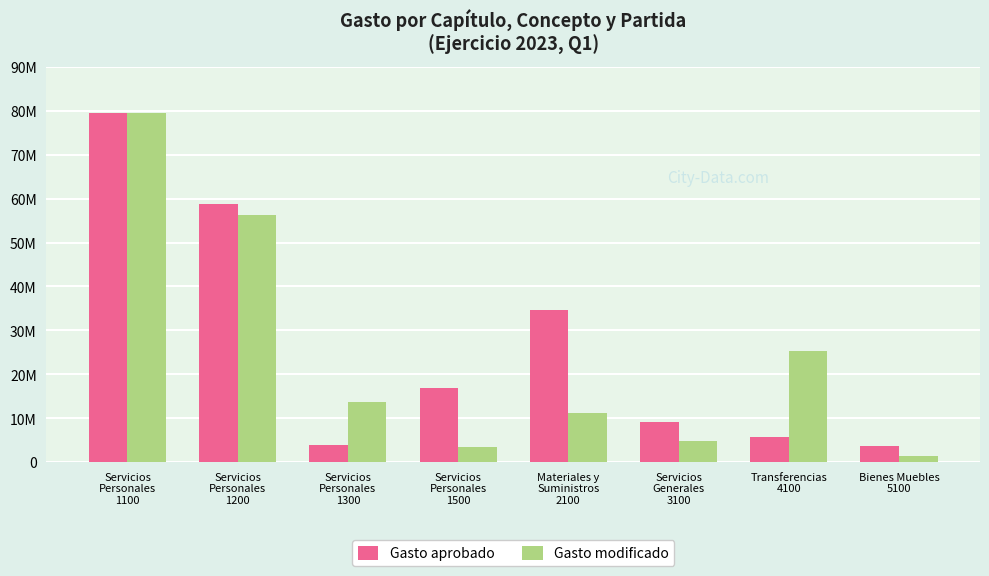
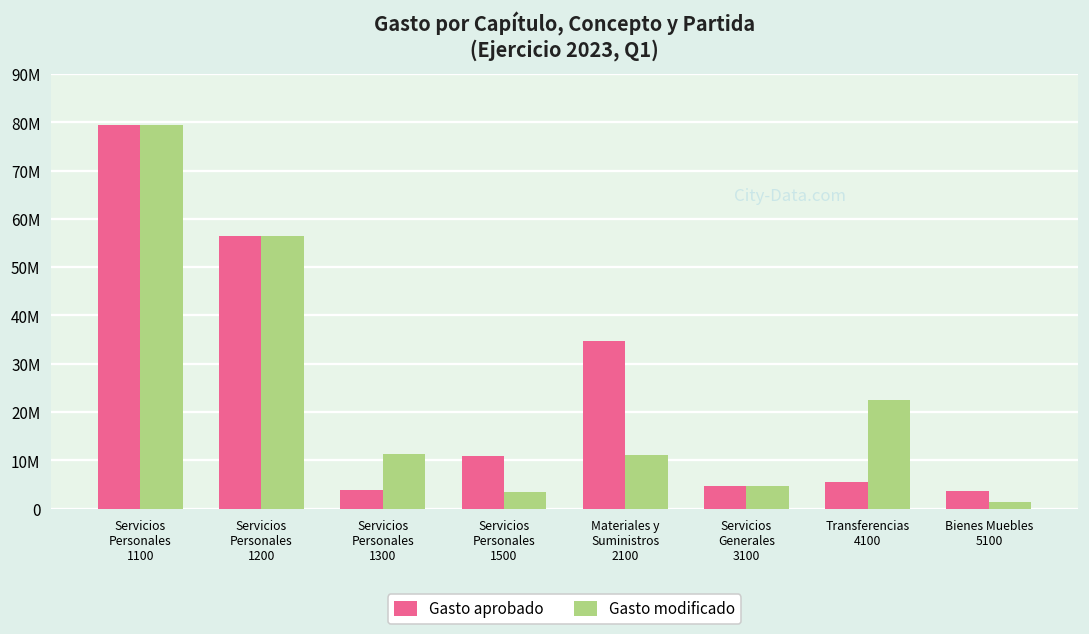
  {
    "Gasto aprobado": {
      "Servicios Personales 1100": 79000000,
-     "Servicios Personales 1200": 59000000,
+     "Servicios Personales 1200": 56000000,
      "Servicios Personales 1300": 4000000,
-     "Servicios Personales 1500": 17000000,
+     "Servicios Personales 1500": 11000000,
      "Materiales y Suministros 2100": 35000000,
-     "Servicios Generales 3100": 9000000,
+     "Servicios Generales 3100": 5000000,
      "Transferencias 4100": 6000000,
      "Bienes Muebles 5100": 4000000
    },
    "Gasto modificado": {
      "Servicios Personales 1100": 79000000,
      "Servicios Personales 1200": 56000000,
-     "Servicios Personales 1300": 14000000,
+     "Servicios Personales 1300": 11000000,
      "Servicios Personales 1500": 3000000,
      "Materiales y Suministros 2100": 11000000,
      "Servicios Generales 3100": 5000000,
-     "Transferencias 4100": 25000000,
+     "Transferencias 4100": 22000000,
      "Bienes Muebles 5100": 1000000
    }
  }
